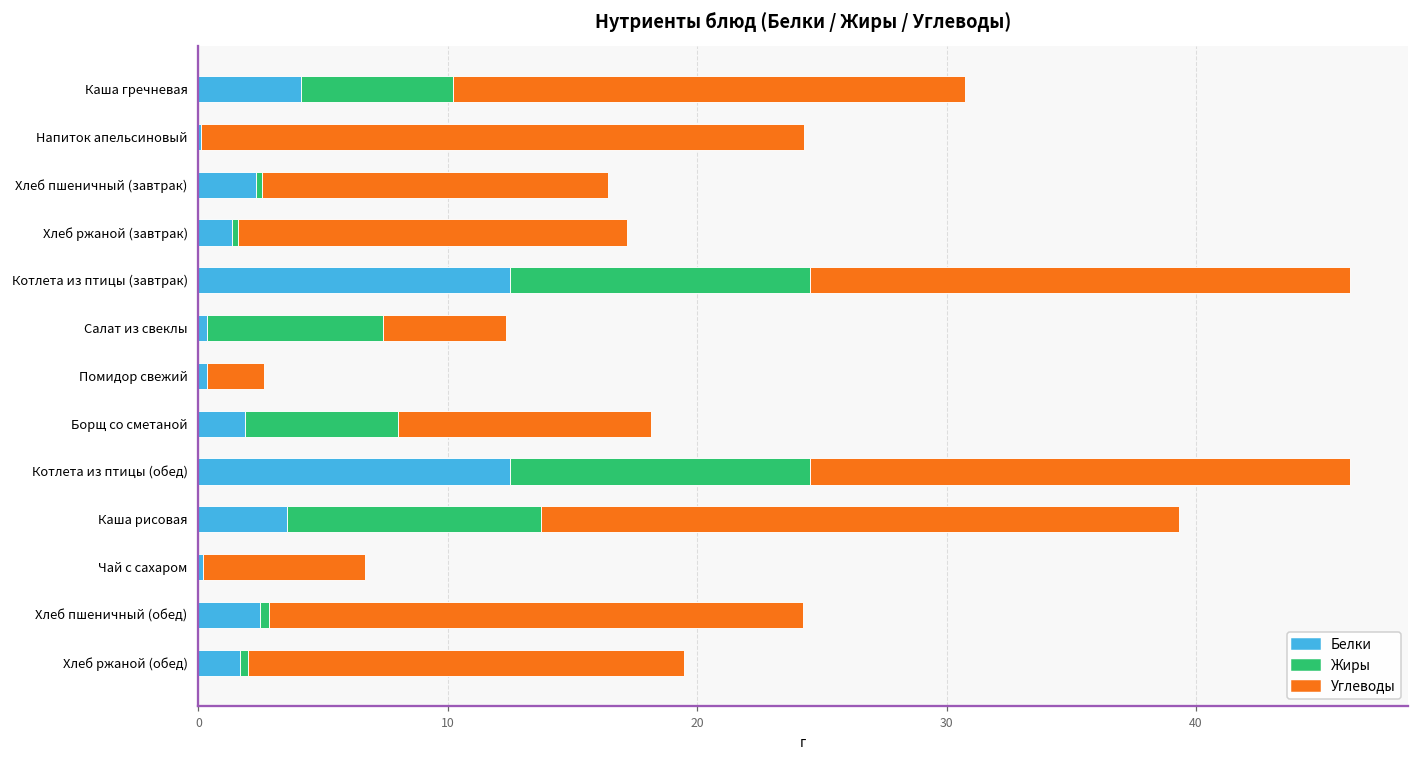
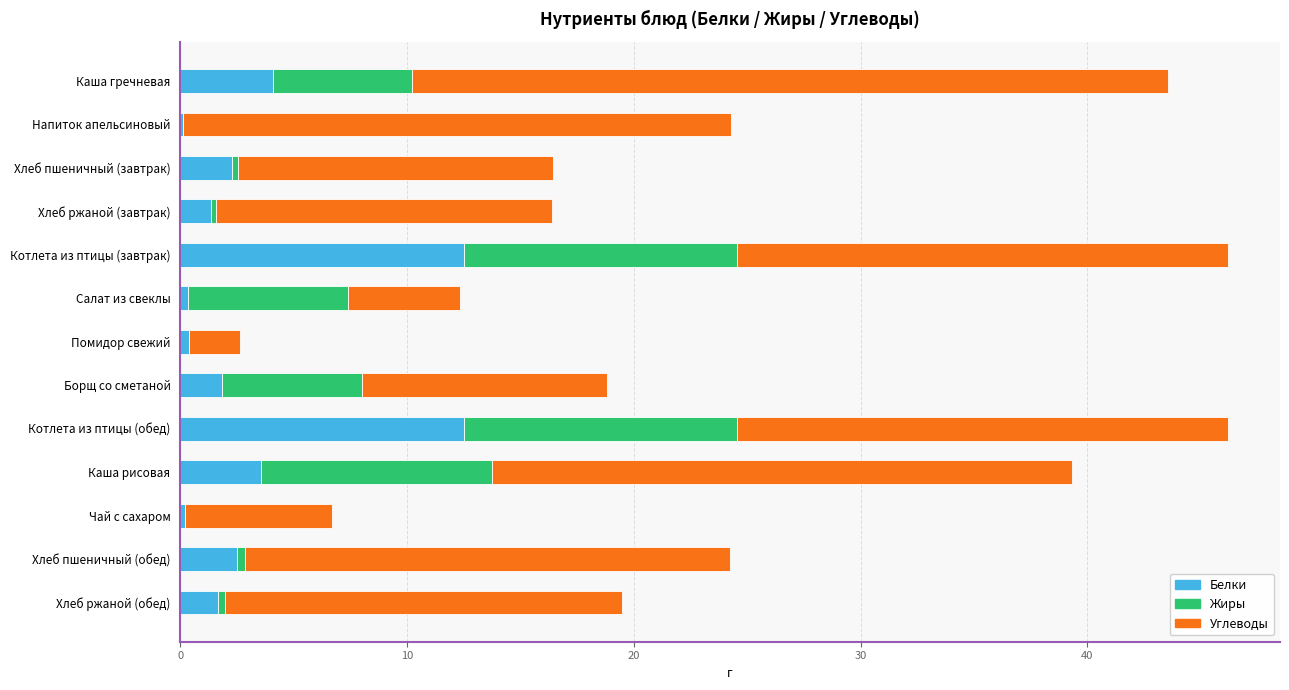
  {
    "Белки": {
      "Каша гречневая": 4.1,
      "Хлеб пшеничный (завтрак)": 2.3,
      "Хлеб ржаной (завтрак)": 1.3,
      "Котлета из птицы (завтрак)": 12.5,
      "Салат из свеклы": 0.3,
      "Помидор свежий": 0.4,
      "Борщ со сметаной": 1.9,
      "Котлета из птицы (обед)": 12.5,
      "Каша рисовая": 3.6,
      "Чай с сахаром": 0.2,
      "Хлеб пшеничный (обед)": 2.5,
      "Хлеб ржаной (обед)": 1.7
    },
    "Жиры": {
      "Каша гречневая": 6.1,
      "Напиток апельсиновый": 0.0,
      "Хлеб пшеничный (завтрак)": 0.3,
      "Хлеб ржаной (завтрак)": 0.3,
      "Котлета из птицы (завтрак)": 12.0,
      "Салат из свеклы": 7.1,
      "Помидор свежий": 0.0,
      "Борщ со сметаной": 6.2,
      "Котлета из птицы (обед)": 12.0,
      "Каша рисовая": 10.2,
      "Чай с сахаром": 0.0,
      "Хлеб пшеничный (обед)": 0.4,
      "Хлеб ржаной (обед)": 0.3
    },
    "Углеводы": {
-     "Каша гречневая": 20.5,
+     "Каша гречневая": 33.3,
      "Напиток апельсиновый": 24.2,
      "Хлеб пшеничный (завтрак)": 13.9,
-     "Хлеб ржаной (завтрак)": 15.6,
+     "Хлеб ржаной (завтрак)": 14.8,
      "Котлета из птицы (завтрак)": 21.7,
      "Салат из свеклы": 5.0,
      "Помидор свежий": 2.3,
-     "Борщ со сметаной": 10.1,
+     "Борщ со сметаной": 10.8,
      "Котлета из птицы (обед)": 21.7,
      "Каша рисовая": 25.6,
      "Чай с сахаром": 6.5,
      "Хлеб пшеничный (обед)": 21.4,
      "Хлеб ржаной (обед)": 17.5
    }
  }
